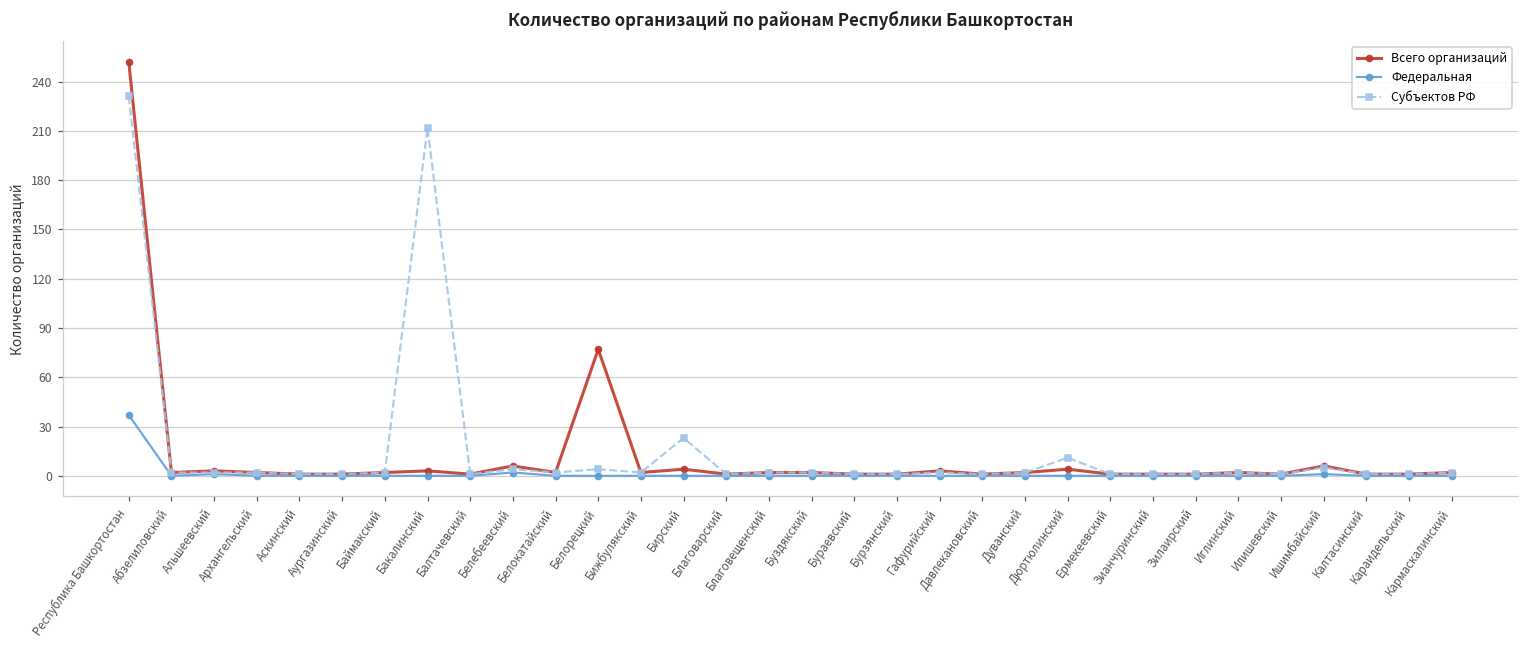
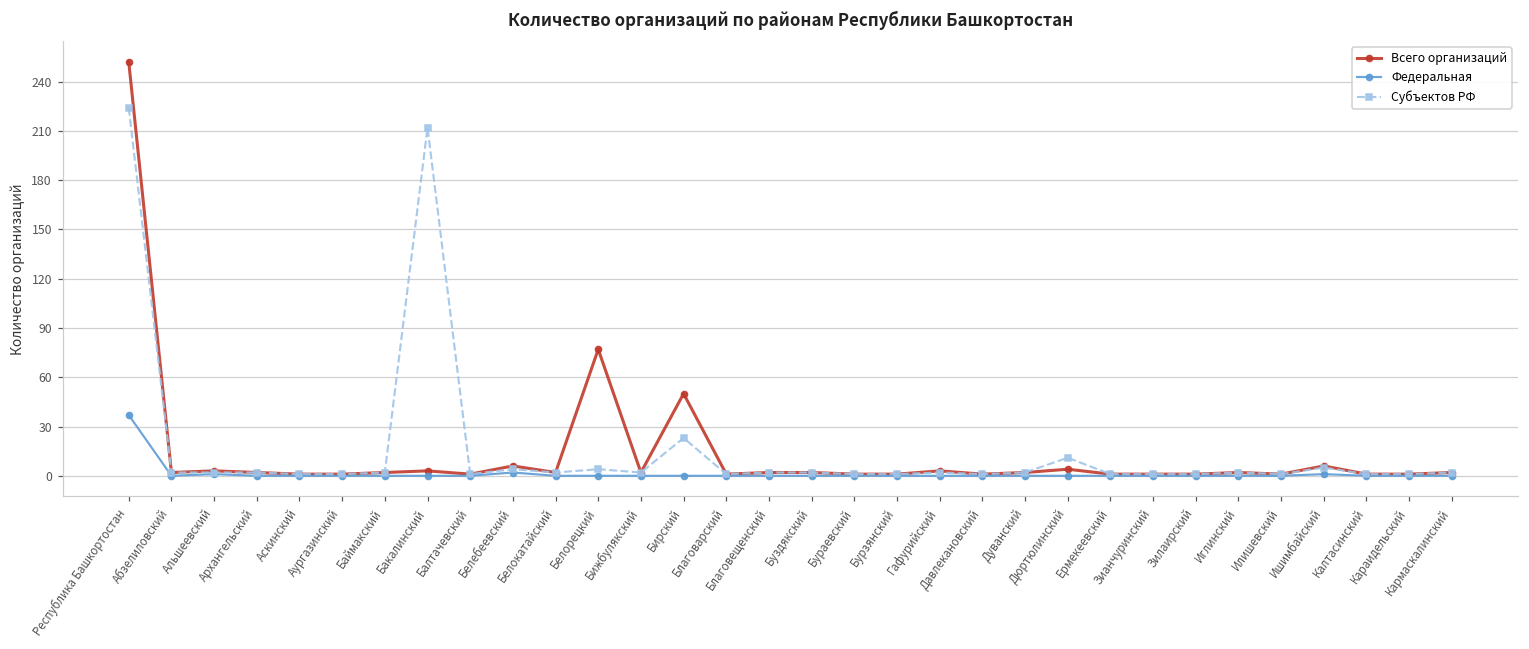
  {
    "Всего организаций": {
      "Республика Башкортостан": 252,
      "Бакалинский": 3,
      "Белебеевский": 6,
      "Белорецкий": 77,
-     "Бирский": 4,
+     "Бирский": 50,
      "Дюртюлинский": 4
    },
    "Федеральная": {
      "Республика Башкортостан": 37,
      "Абзелиловский": 0,
      "Архангельский": 0,
      "Баймакский": 0,
      "Бакалинский": 0,
      "Белебеевский": 2,
      "Белокатайский": 0,
      "Белорецкий": 0,
      "Бижбулякский": 0,
      "Бирский": 0,
      "Благовещенский": 0,
      "Буздякский": 0,
      "Гафурийский": 0,
      "Дуванский": 0,
      "Дюртюлинский": 0,
      "Иглинский": 0,
      "Ишимбайский": 1,
      "Кармаскалинский": 0
    },
    "Субъектов РФ": {
-     "Республика Башкортостан": 231,
+     "Республика Башкортостан": 224,
      "Бакалинский": 212,
      "Белебеевский": 4,
      "Белорецкий": 4,
      "Бирский": 23,
      "Дюртюлинский": 11
    }
  }
